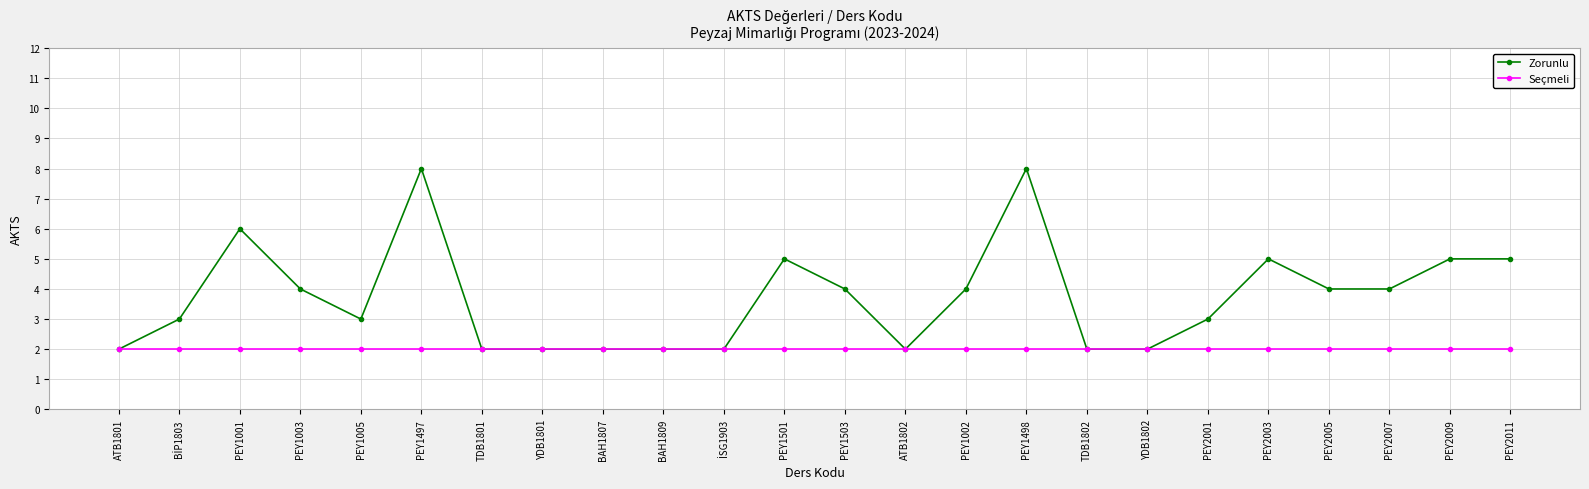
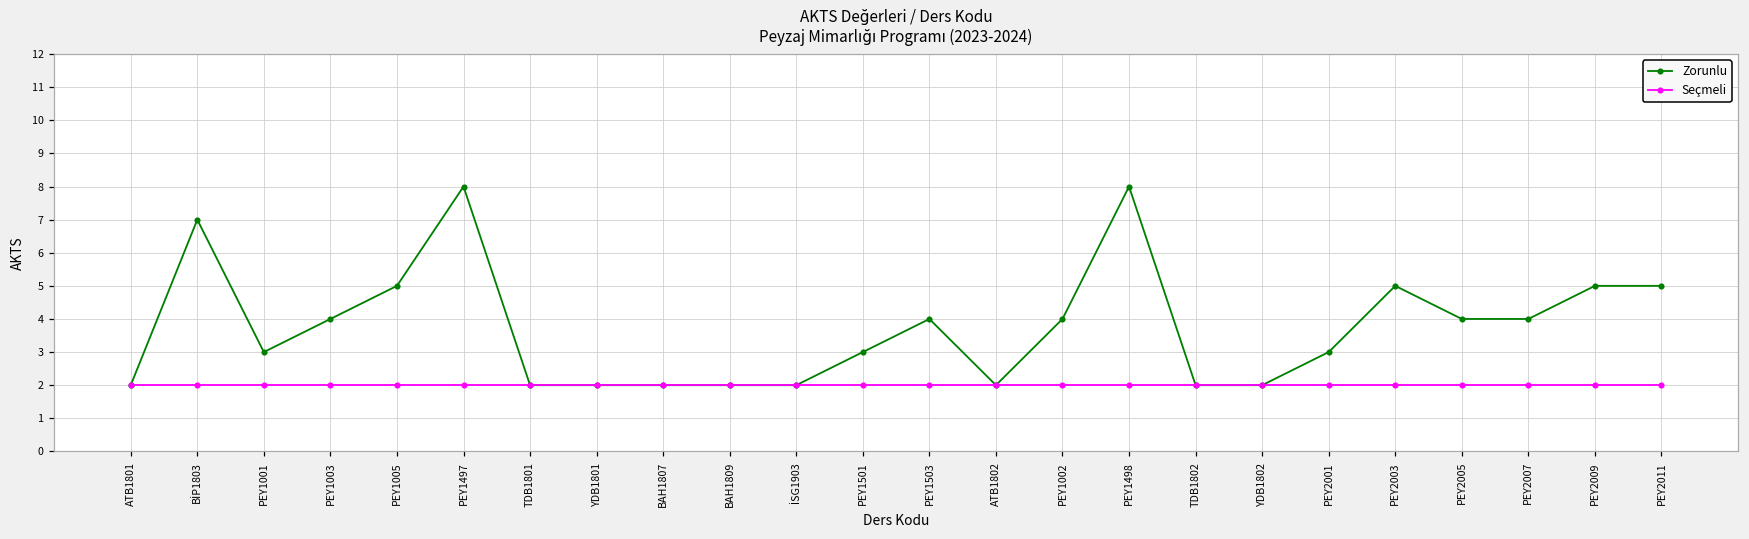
  {
    "Zorunlu": {
-     "BİP1803": 3,
-     "PEY1001": 6,
+     "BİP1803": 7,
+     "PEY1001": 3,
      "PEY1003": 4,
-     "PEY1005": 3,
+     "PEY1005": 5,
      "PEY1497": 8,
-     "PEY1501": 5,
+     "PEY1501": 3,
      "PEY1503": 4,
      "PEY1002": 4,
      "PEY1498": 8,
      "PEY2001": 3,
      "PEY2003": 5,
      "PEY2005": 4,
      "PEY2007": 4,
      "PEY2009": 5,
      "PEY2011": 5
    },
    "Seçmeli": {
      "BİP1803": 2,
      "PEY1001": 2,
      "PEY1003": 2,
      "PEY1005": 2,
      "PEY1497": 2,
      "PEY1501": 2,
      "PEY1503": 2,
      "PEY1002": 2,
      "PEY1498": 2,
      "PEY2001": 2,
      "PEY2003": 2,
      "PEY2005": 2,
      "PEY2007": 2,
      "PEY2009": 2,
      "PEY2011": 2
    }
  }
